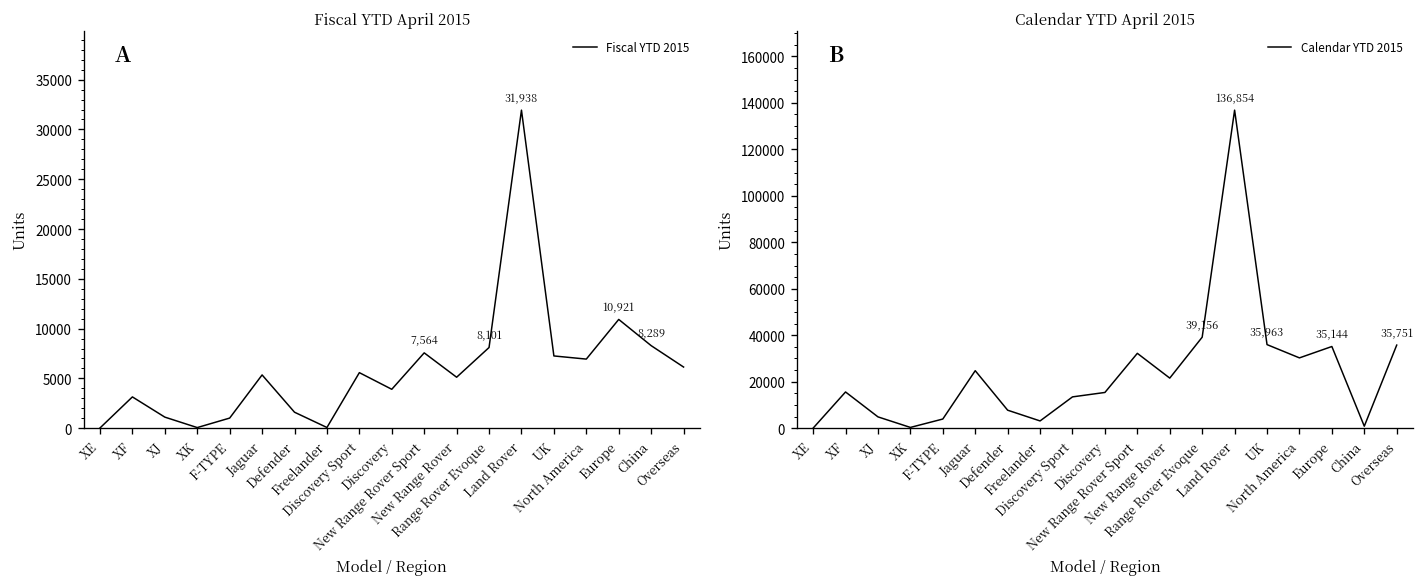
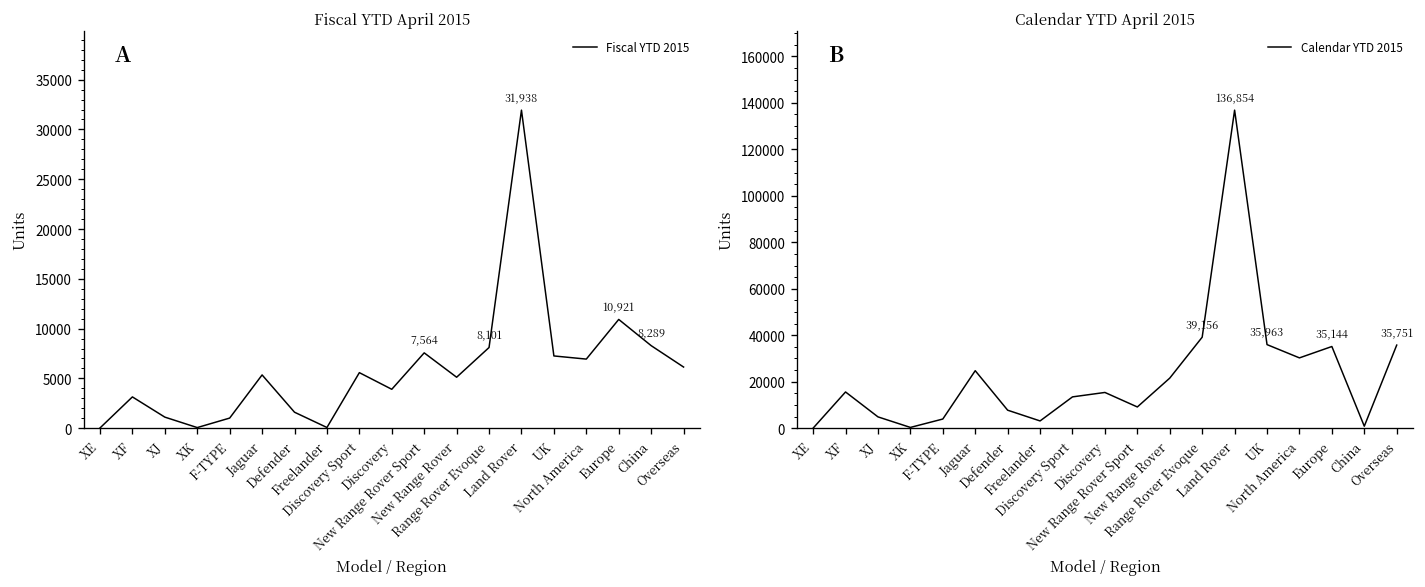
  {
    "Fiscal YTD April 2015": {
      "New Range Rover Sport": "7,564",
      "Range Rover Evoque": "8,101",
      "Land Rover": "31,938",
      "Europe": "10,921",
      "China": "8,289"
    },
    "Calendar YTD April 2015": {
      "XE": "0",
      "XF": "16000",
      "XJ": "5000",
      "XK": "0",
      "F-TYPE": "4000",
      "Jaguar": "25000",
      "Defender": "8000",
      "Freelander": "3000",
      "Discovery Sport": "13000",
      "Discovery": "15000",
-     "New Range Rover Sport": "32000",
+     "New Range Rover Sport": "9000",
      "New Range Rover": "22000",
      "North America": "30000",
      "China": "1000"
    }
  }
